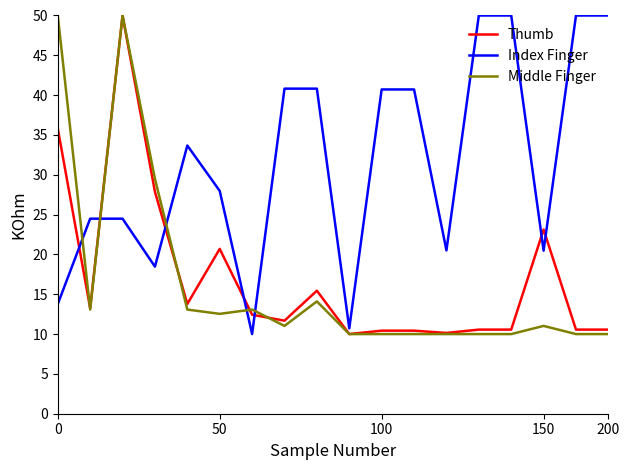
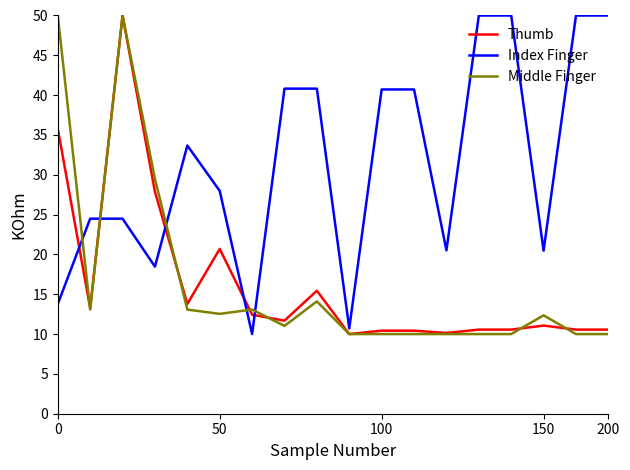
  {
    "Thumb": {
      "0": 36,
      "50": 21,
      "100": 10,
-     "150": 23,
+     "150": 11,
      "200": 11
    },
    "Index Finger": {
      "0": 14,
      "50": 28,
      "100": 41,
      "150": 20,
      "200": 50
    },
    "Middle Finger": {
      "0": 50,
      "50": 13,
      "100": 10,
-     "150": 11,
+     "150": 12,
      "200": 10
    }
  }
